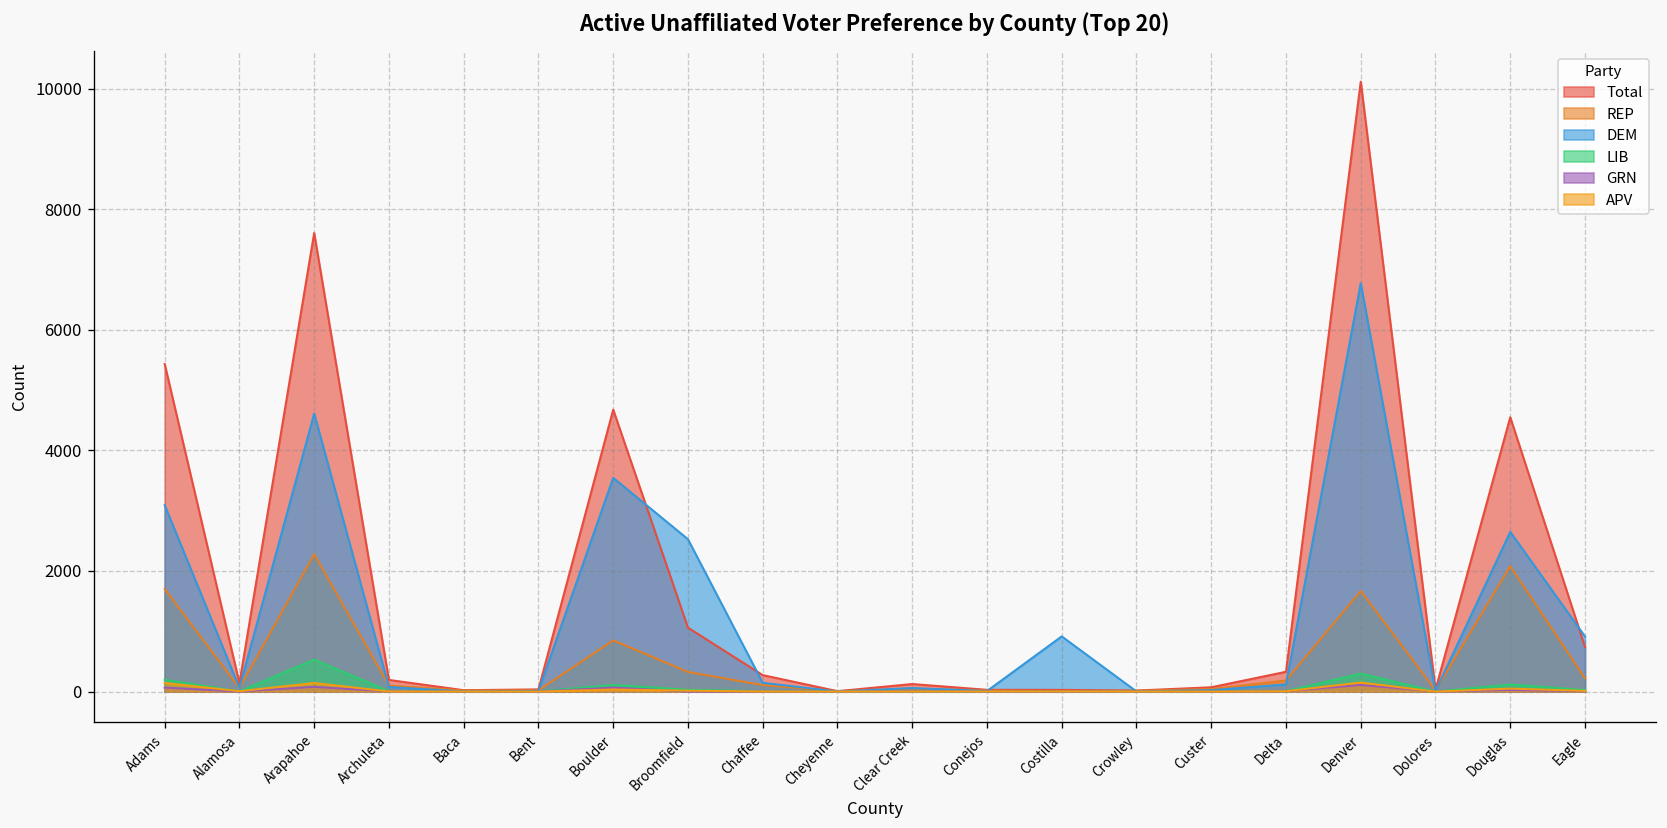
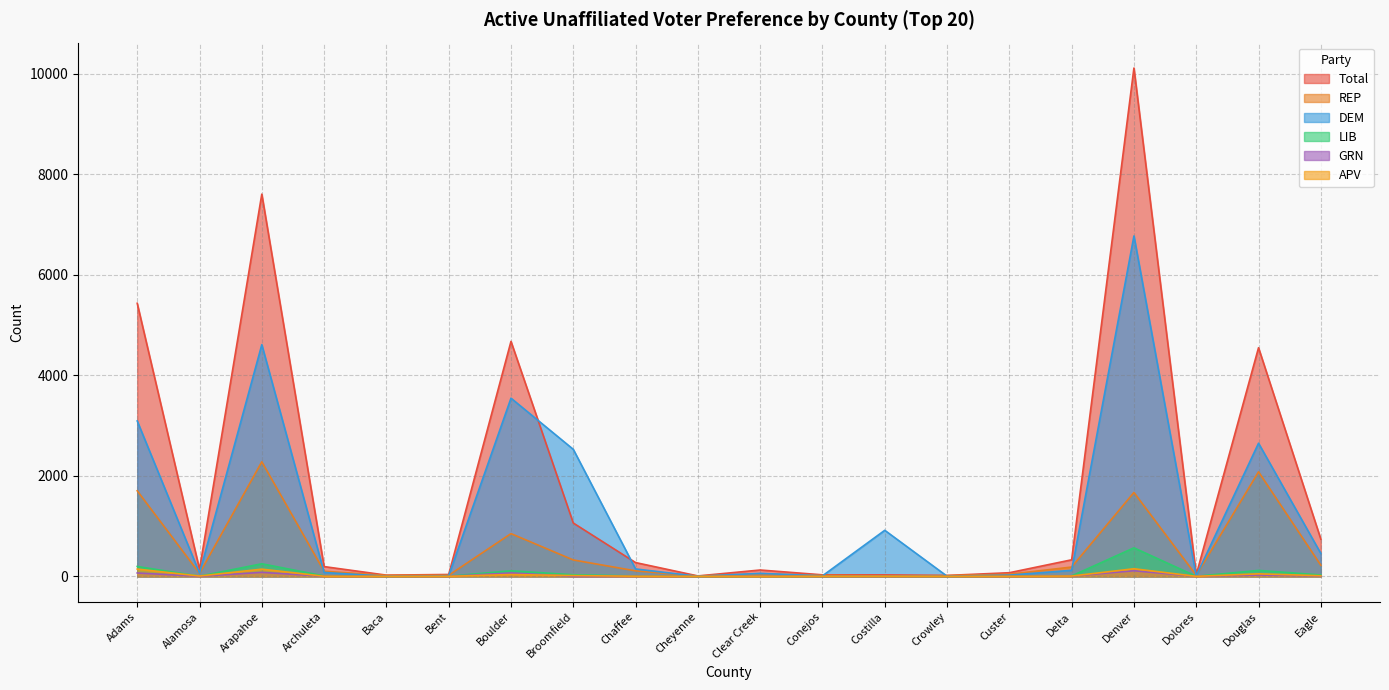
  {
    "DEM": {
      "Adams": 3100,
      "Arapahoe": 4600,
      "Boulder": 3500,
      "Broomfield": 2500,
      "Costilla": 900,
      "Delta": 100,
      "Denver": 6800,
      "Douglas": 2600,
-     "Eagle": 900
+     "Eagle": 500
    },
    "LIB": {
      "Adams": 200,
-     "Arapahoe": 500,
-     "Denver": 300,
+     "Arapahoe": 300,
+     "Denver": 600,
      "Douglas": 100
    },
    "GRN": {
      "Adams": 100,
      "Arapahoe": 100
    }
  }
